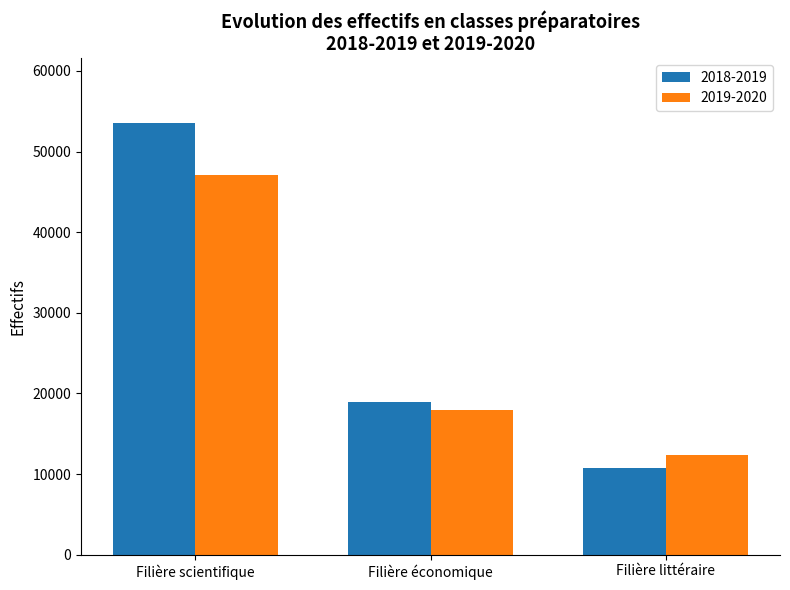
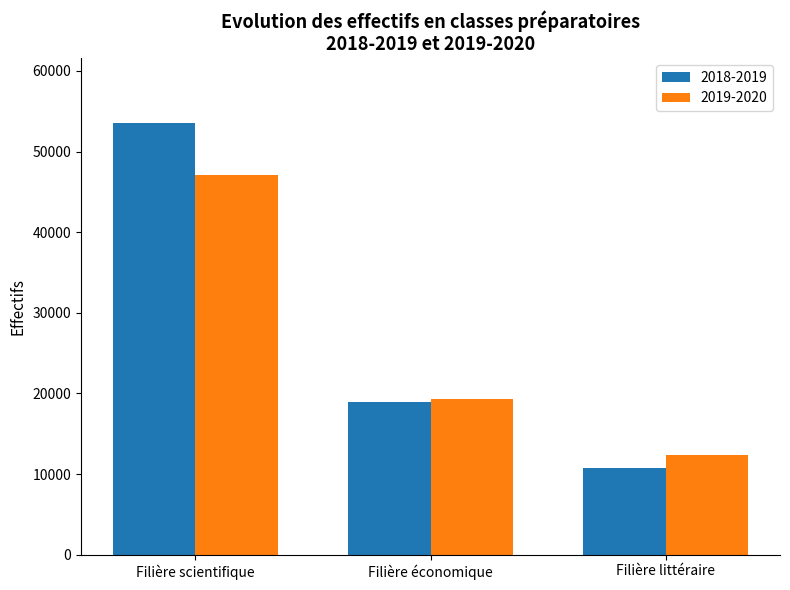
  {
    "2018-2019": {
      "Filière scientifique": 54000,
      "Filière économique": 19000,
      "Filière littéraire": 11000
    },
    "2019-2020": {
      "Filière scientifique": 47000,
-     "Filière économique": 18000,
+     "Filière économique": 19000,
      "Filière littéraire": 12000
    }
  }
